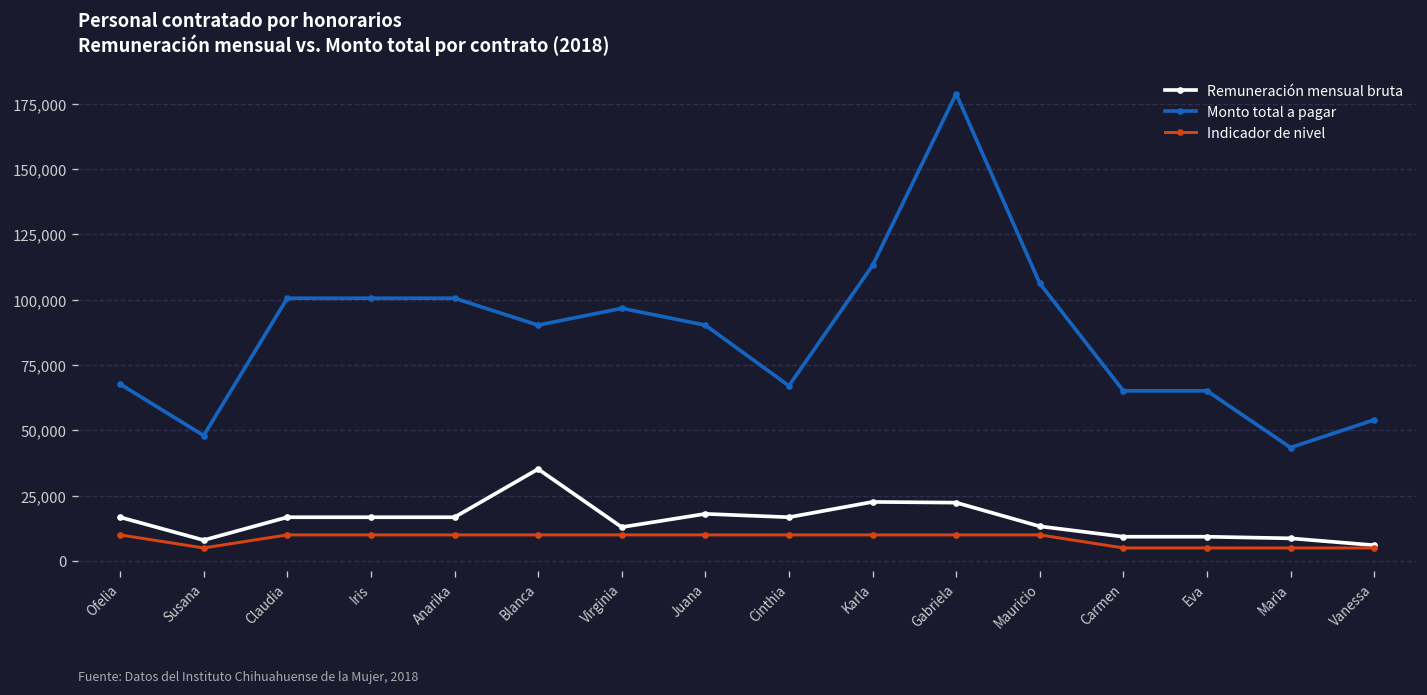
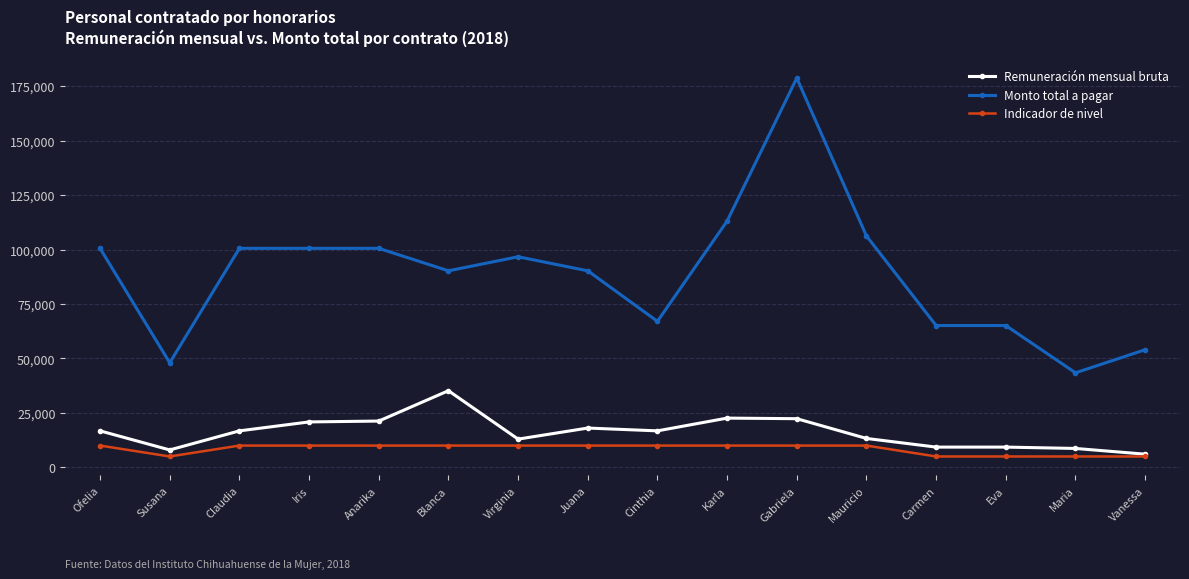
  {
    "Remuneración mensual bruta": {
      "Ofelia": "17,000",
      "Susana": "8,000",
      "Claudia": "17,000",
-     "Iris": "17,000",
-     "Anarika": "17,000",
+     "Iris": "21,000",
+     "Anarika": "21,000",
      "Blanca": "35,000",
      "Virginia": "13,000",
      "Juana": "18,000",
      "Cinthia": "17,000",
      "Karla": "23,000",
      "Gabriela": "22,000",
      "Mauricio": "13,000",
      "Carmen": "9,000",
      "Eva": "9,000",
      "Maria": "9,000"
    },
    "Monto total a pagar": {
-     "Ofelia": "68,000",
+     "Ofelia": "101,000",
      "Susana": "48,000",
      "Claudia": "101,000",
      "Iris": "101,000",
      "Anarika": "101,000",
      "Blanca": "90,000",
      "Virginia": "97,000",
      "Juana": "90,000",
      "Cinthia": "67,000",
      "Karla": "113,000",
      "Gabriela": "179,000",
      "Mauricio": "106,000",
      "Carmen": "65,000",
      "Eva": "65,000",
      "Maria": "43,000",
      "Vanessa": "54,000"
    },
    "Indicador de nivel": {
      "Ofelia": "10,000",
      "Susana": "5,000",
      "Claudia": "10,000",
      "Iris": "10,000",
      "Anarika": "10,000",
      "Blanca": "10,000",
      "Virginia": "10,000",
      "Juana": "10,000",
      "Cinthia": "10,000",
      "Karla": "10,000",
      "Gabriela": "10,000",
      "Mauricio": "10,000",
      "Carmen": "5,000",
      "Eva": "5,000",
      "Maria": "5,000"
    }
  }
